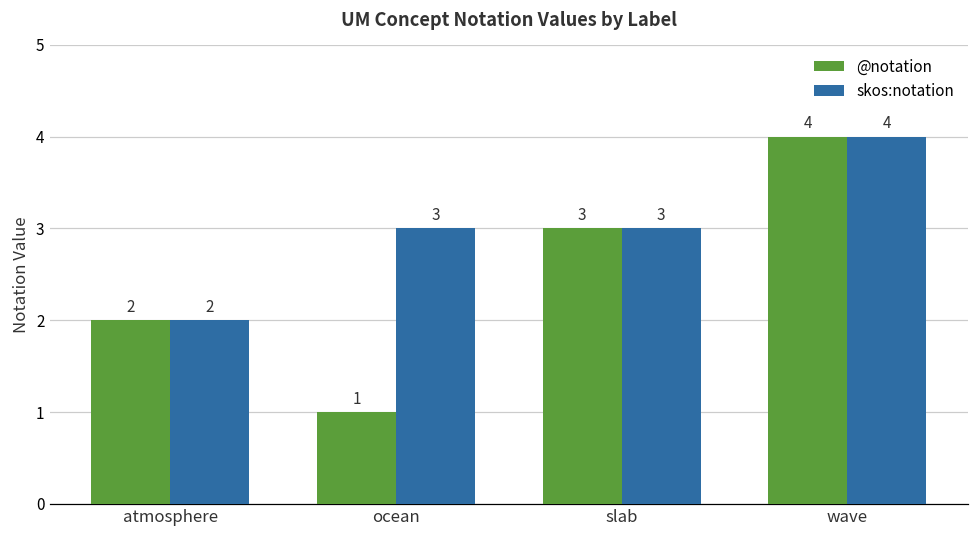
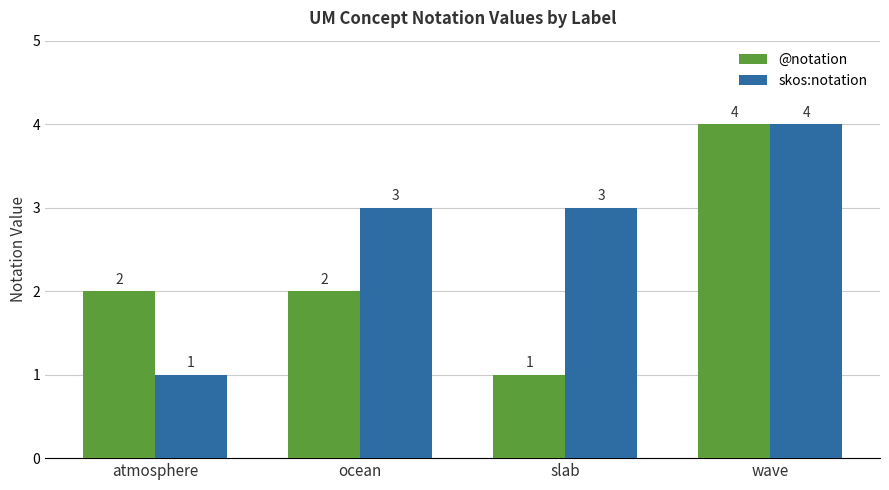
  {
    "@notation": {
      "atmosphere": 2,
-     "ocean": 1,
-     "slab": 3,
+     "ocean": 2,
+     "slab": 1,
      "wave": 4
    },
    "skos:notation": {
-     "atmosphere": 2,
+     "atmosphere": 1,
      "ocean": 3,
      "slab": 3,
      "wave": 4
    }
  }
